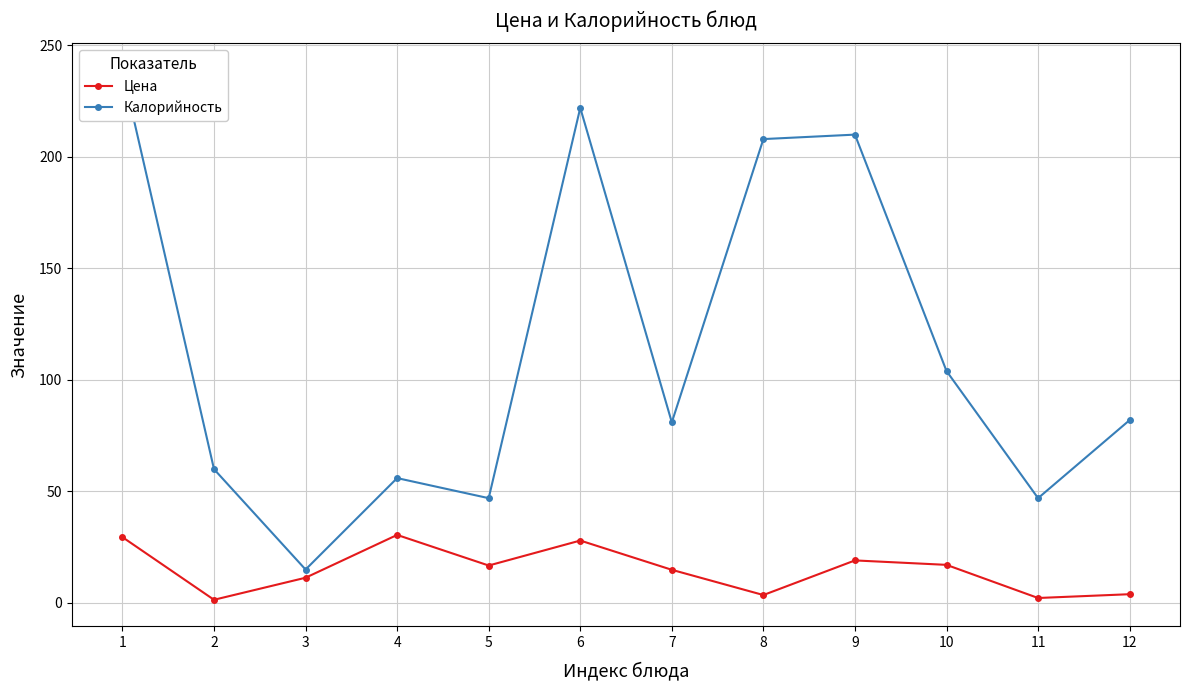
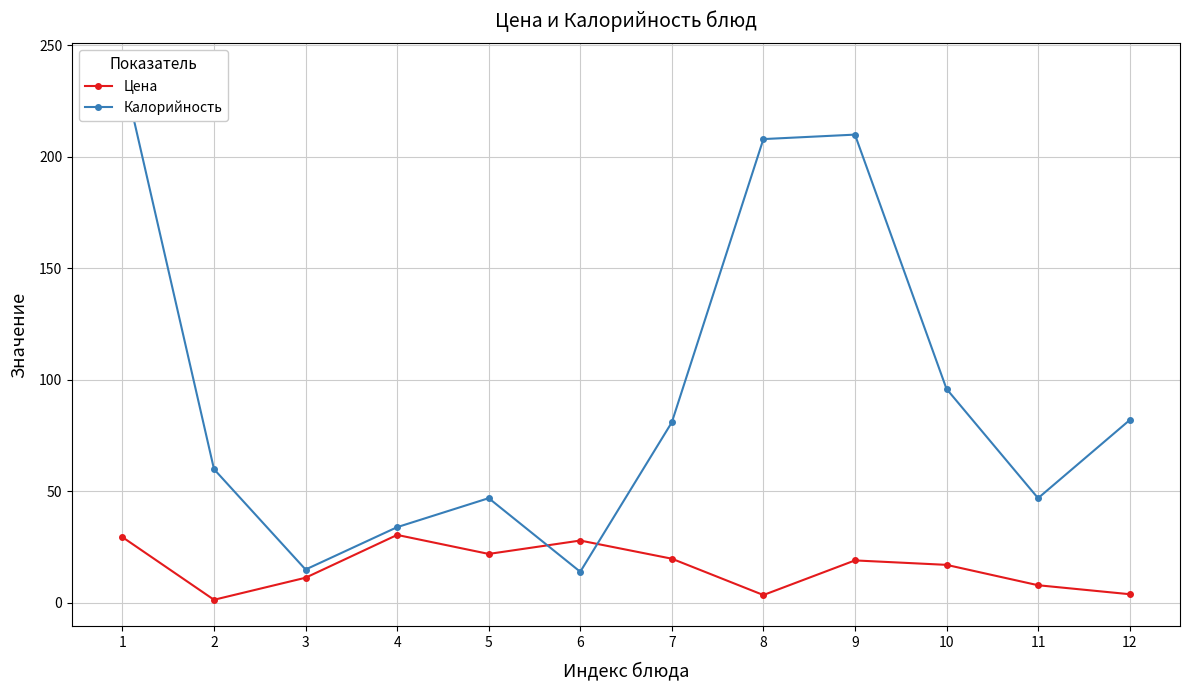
  {
    "Цена": {
      "1": 30,
      "2": 1,
      "3": 11,
      "4": 31,
-     "5": 17,
+     "5": 22,
      "6": 28,
-     "7": 15,
+     "7": 20,
      "8": 4,
      "9": 19,
      "10": 17,
-     "11": 2,
+     "11": 8,
      "12": 4
    },
    "Калорийность": {
      "2": 60,
      "3": 15,
-     "4": 56,
+     "4": 34,
      "5": 47,
-     "6": 222,
+     "6": 14,
      "7": 81,
      "8": 208,
      "9": 210,
-     "10": 104,
+     "10": 96,
      "11": 47,
      "12": 82
    }
  }
